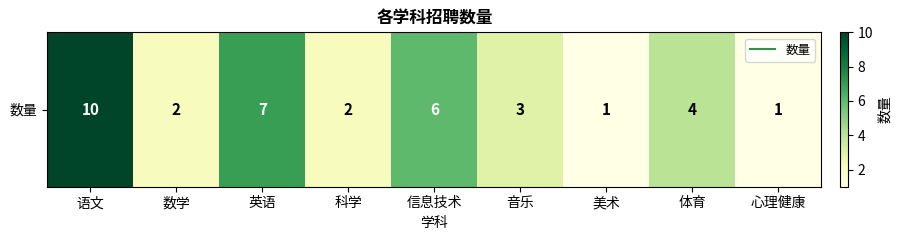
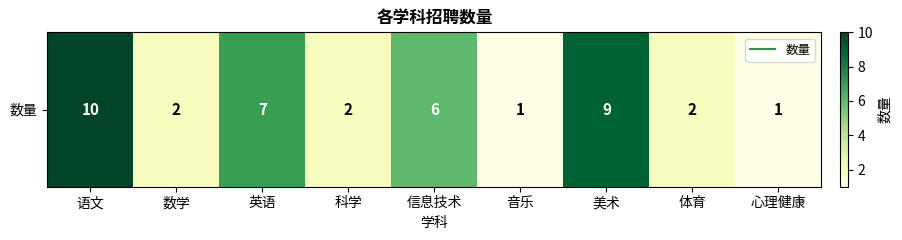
  {
    "数量": {
      "语文": 10,
      "数学": 2,
      "英语": 7,
      "科学": 2,
      "信息技术": 6,
-     "音乐": 3,
-     "美术": 1,
-     "体育": 4,
+     "音乐": 1,
+     "美术": 9,
+     "体育": 2,
      "心理健康": 1
    }
  }
